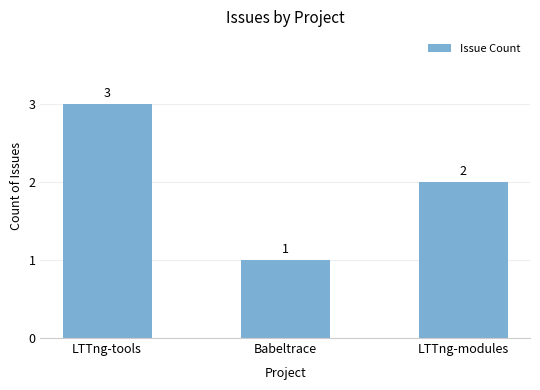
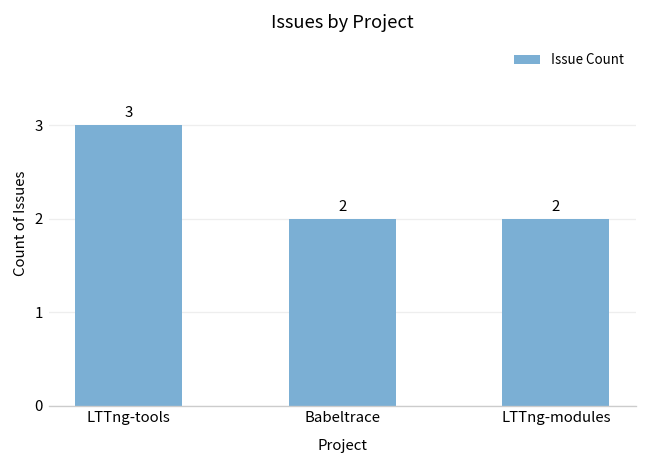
  {
    "LTTng-tools": 3,
-   "Babeltrace": 1,
+   "Babeltrace": 2,
    "LTTng-modules": 2
  }
